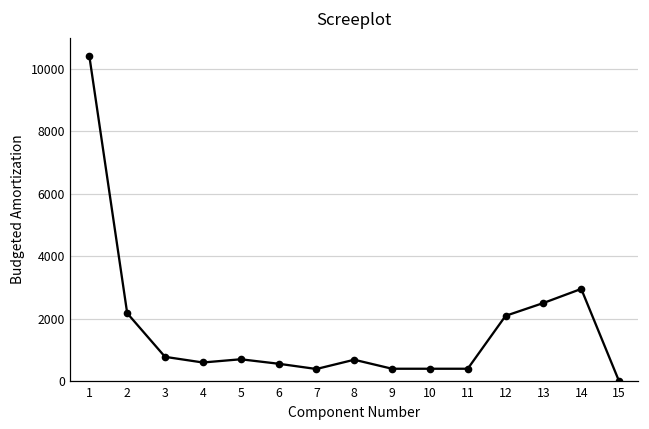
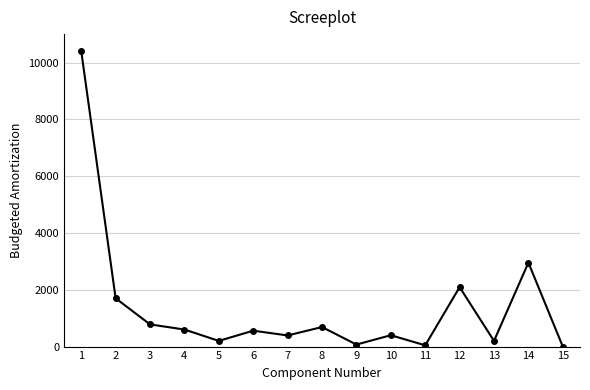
  {
    "1": 10400,
-   "2": 2200,
+   "2": 1700,
    "3": 800,
    "4": 600,
-   "5": 700,
+   "5": 200,
    "6": 600,
    "7": 400,
    "8": 700,
-   "9": 400,
+   "9": 100,
    "10": 400,
-   "11": 400,
+   "11": 0,
    "12": 2100,
-   "13": 2500,
+   "13": 200,
    "14": 3000,
    "15": 0
  }
